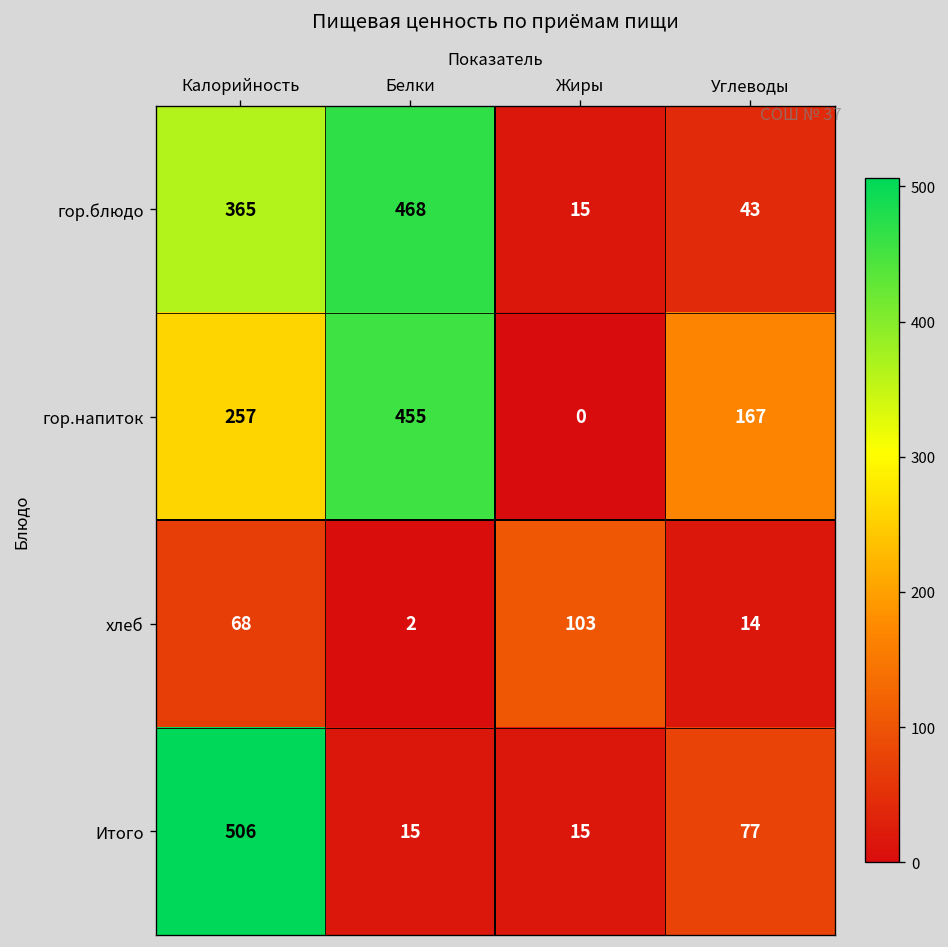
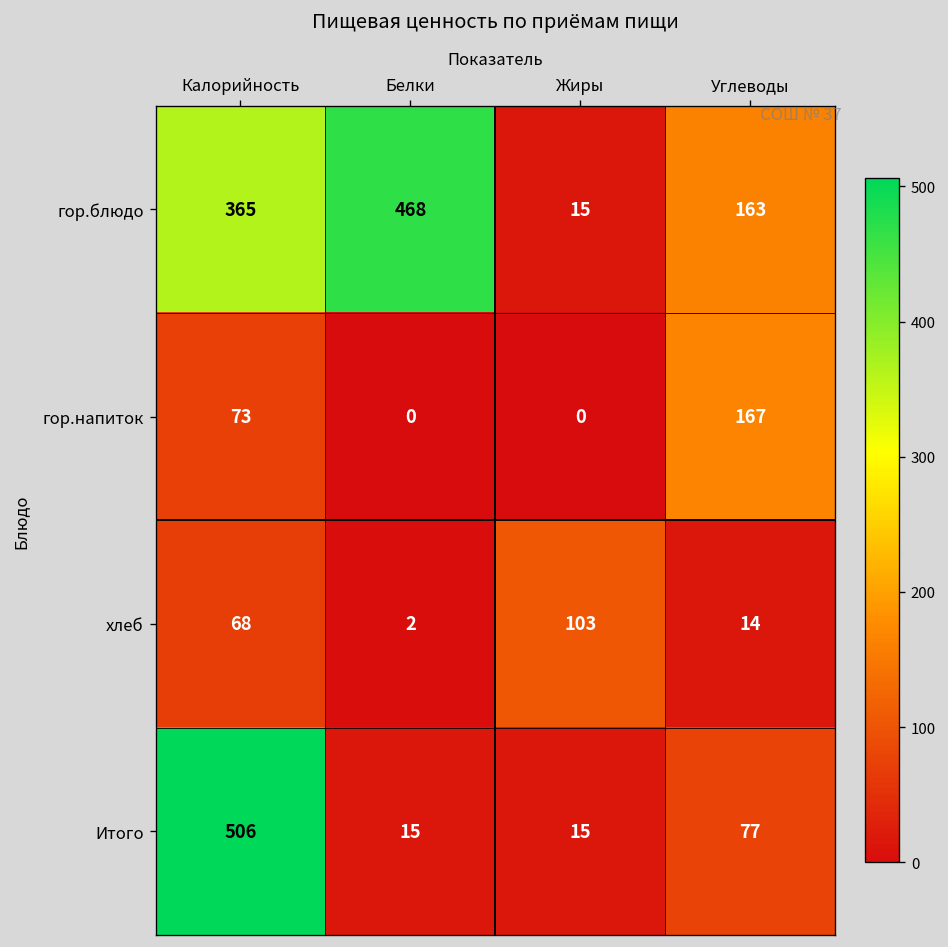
  {
    "гор.блюдо": {
      "Калорийность": 365,
      "Белки": 468,
      "Жиры": 15,
-     "Углеводы": 43
+     "Углеводы": 163
    },
    "гор.напиток": {
-     "Калорийность": 257,
-     "Белки": 455,
+     "Калорийность": 73,
+     "Белки": 0,
      "Жиры": 0,
      "Углеводы": 167
    },
    "хлеб": {
      "Калорийность": 68,
      "Белки": 2,
      "Жиры": 103,
      "Углеводы": 14
    },
    "Итого": {
      "Калорийность": 506,
      "Белки": 15,
      "Жиры": 15,
      "Углеводы": 77
    }
  }
